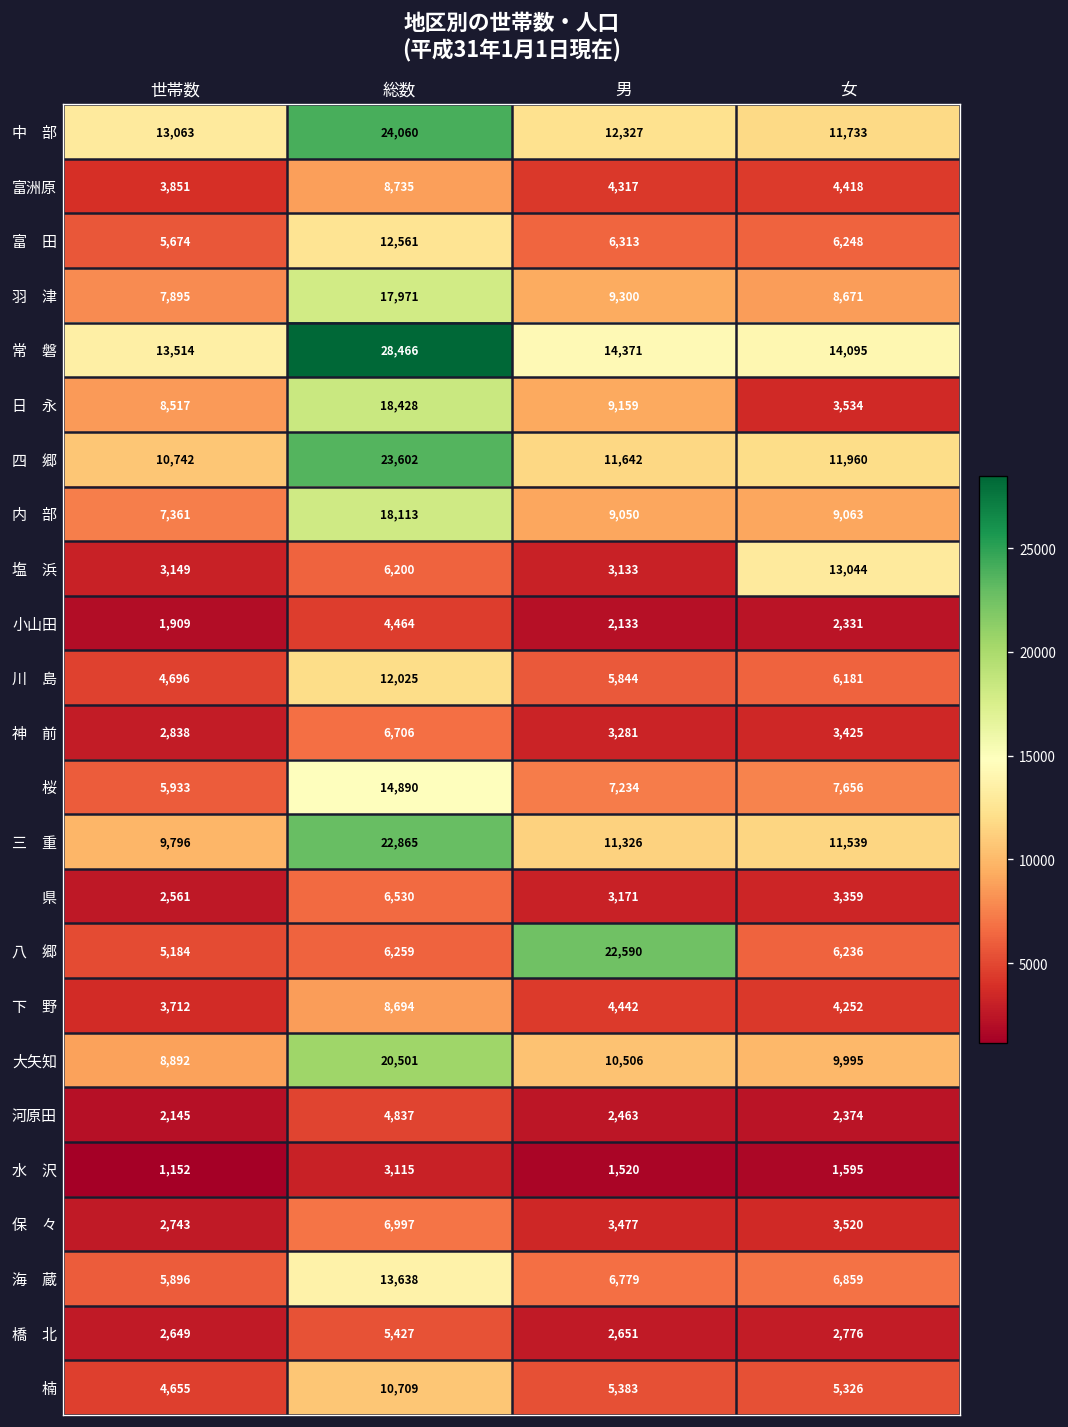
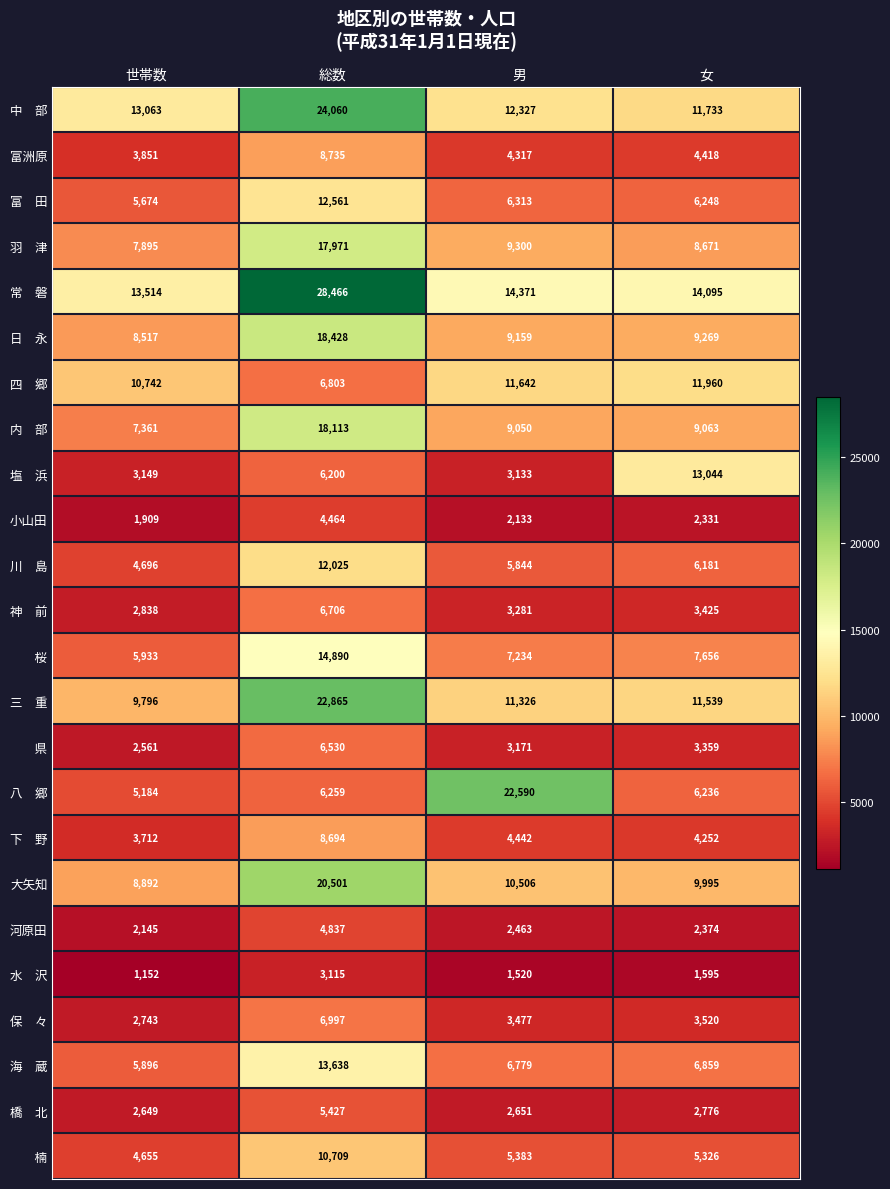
  {
    "中 部": {
      "世帯数": "13,063",
      "総数": "24,060",
      "男": "12,327",
      "女": "11,733"
    },
    "富洲原": {
      "世帯数": "3,851",
      "総数": "8,735",
      "男": "4,317",
      "女": "4,418"
    },
    "富 田": {
      "世帯数": "5,674",
      "総数": "12,561",
      "男": "6,313",
      "女": "6,248"
    },
    "羽 津": {
      "世帯数": "7,895",
      "総数": "17,971",
      "男": "9,300",
      "女": "8,671"
    },
    "常 磐": {
      "世帯数": "13,514",
      "総数": "28,466",
      "男": "14,371",
      "女": "14,095"
    },
    "日 永": {
      "世帯数": "8,517",
      "総数": "18,428",
      "男": "9,159",
-     "女": "3,534"
+     "女": "9,269"
    },
    "四 郷": {
      "世帯数": "10,742",
-     "総数": "23,602",
+     "総数": "6,803",
      "男": "11,642",
      "女": "11,960"
    },
    "内 部": {
      "世帯数": "7,361",
      "総数": "18,113",
      "男": "9,050",
      "女": "9,063"
    },
    "塩 浜": {
      "世帯数": "3,149",
      "総数": "6,200",
      "男": "3,133",
      "女": "13,044"
    },
    "小山田": {
      "世帯数": "1,909",
      "総数": "4,464",
      "男": "2,133",
      "女": "2,331"
    },
    "川 島": {
      "世帯数": "4,696",
      "総数": "12,025",
      "男": "5,844",
      "女": "6,181"
    },
    "神 前": {
      "世帯数": "2,838",
      "総数": "6,706",
      "男": "3,281",
      "女": "3,425"
    },
    "桜": {
      "世帯数": "5,933",
      "総数": "14,890",
      "男": "7,234",
      "女": "7,656"
    },
    "三 重": {
      "世帯数": "9,796",
      "総数": "22,865",
      "男": "11,326",
      "女": "11,539"
    },
    "県": {
      "世帯数": "2,561",
      "総数": "6,530",
      "男": "3,171",
      "女": "3,359"
    },
    "八 郷": {
      "世帯数": "5,184",
      "総数": "6,259",
      "男": "22,590",
      "女": "6,236"
    },
    "下 野": {
      "世帯数": "3,712",
      "総数": "8,694",
      "男": "4,442",
      "女": "4,252"
    },
    "大矢知": {
      "世帯数": "8,892",
      "総数": "20,501",
      "男": "10,506",
      "女": "9,995"
    },
    "河原田": {
      "世帯数": "2,145",
      "総数": "4,837",
      "男": "2,463",
      "女": "2,374"
    },
    "水 沢": {
      "世帯数": "1,152",
      "総数": "3,115",
      "男": "1,520",
      "女": "1,595"
    },
    "保 々": {
      "世帯数": "2,743",
      "総数": "6,997",
      "男": "3,477",
      "女": "3,520"
    },
    "海 蔵": {
      "世帯数": "5,896",
      "総数": "13,638",
      "男": "6,779",
      "女": "6,859"
    },
    "橋 北": {
      "世帯数": "2,649",
      "総数": "5,427",
      "男": "2,651",
      "女": "2,776"
    },
    "楠": {
      "世帯数": "4,655",
      "総数": "10,709",
      "男": "5,383",
      "女": "5,326"
    }
  }
